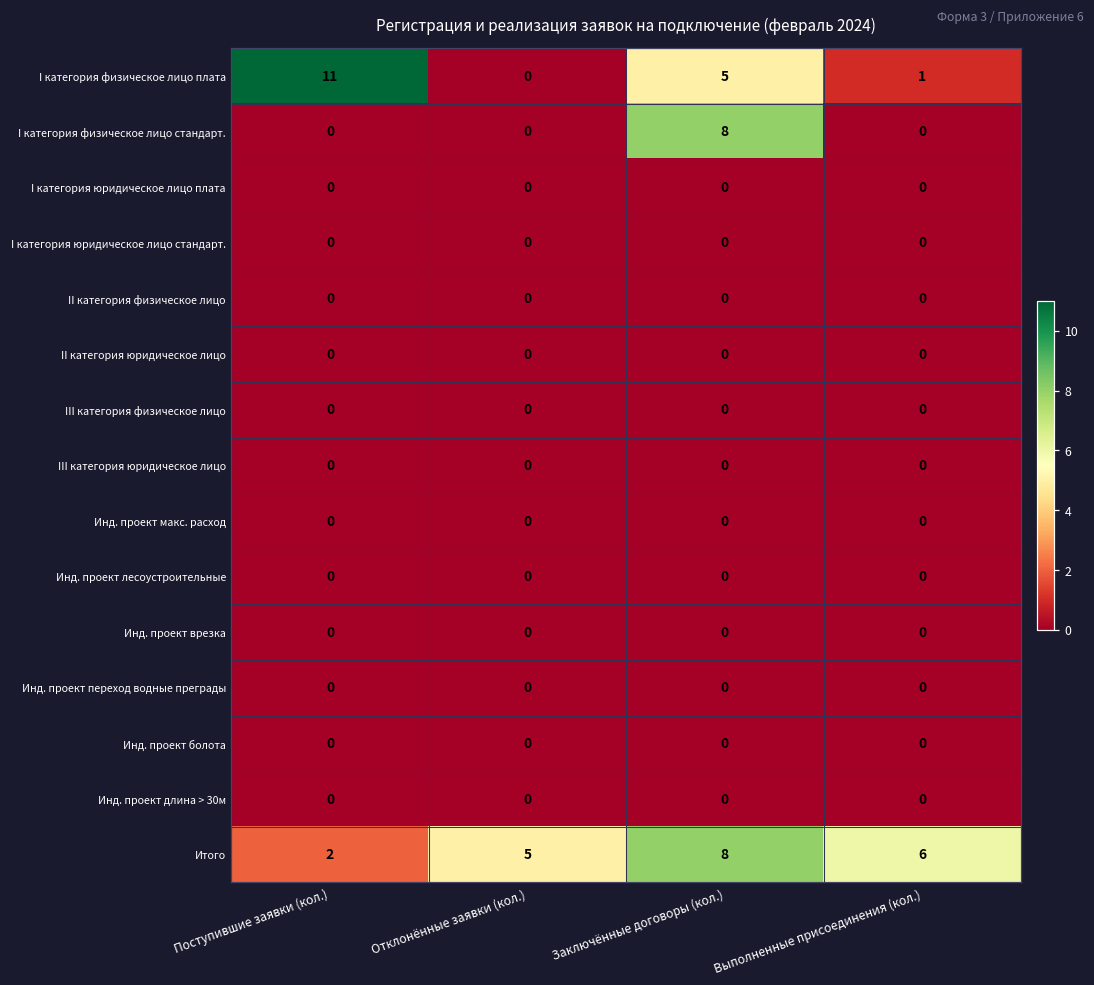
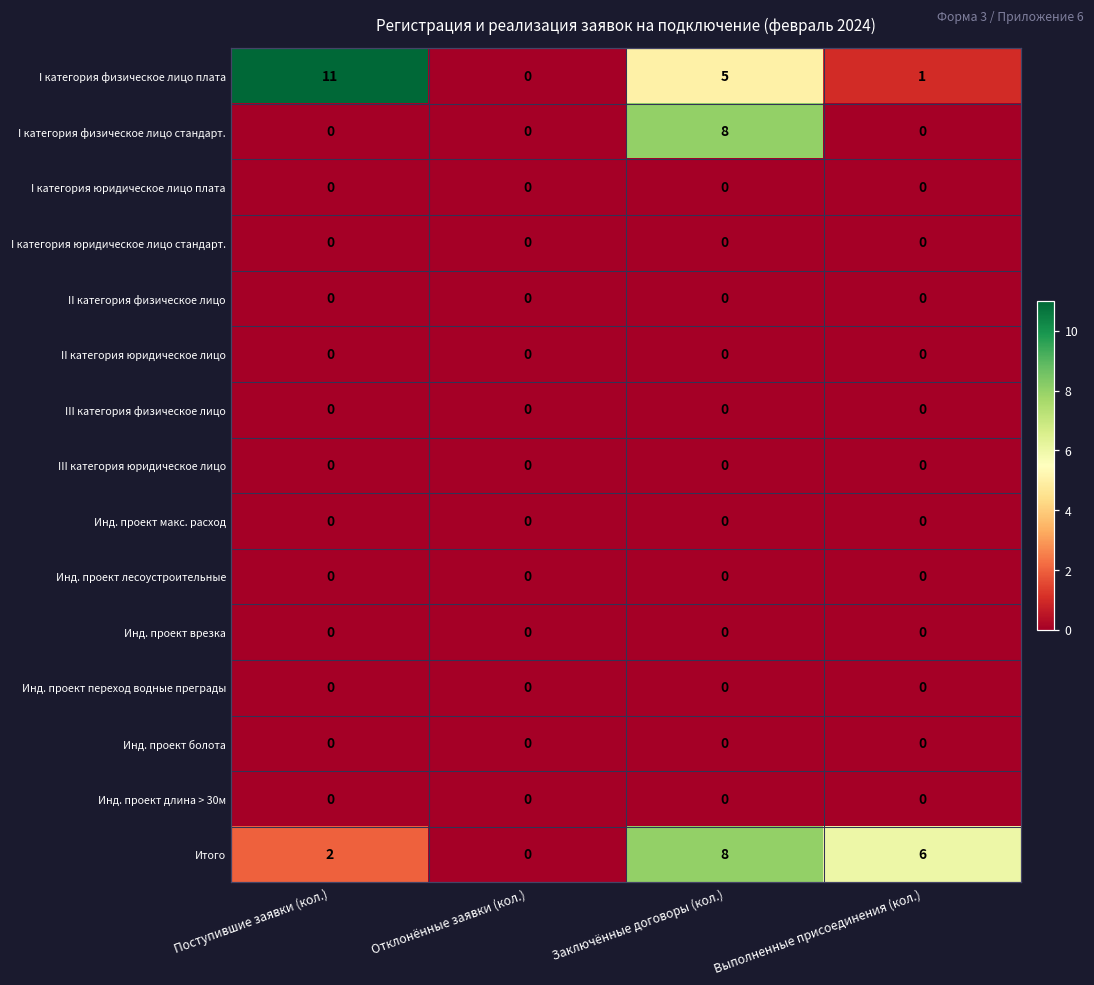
  {
    "I категория физическое лицо плата": {
      "Поступившие заявки (кол.)": 11,
      "Отклонённые заявки (кол.)": 0,
      "Заключённые договоры (кол.)": 5,
      "Выполненные присоединения (кол.)": 1
    },
    "I категория физическое лицо стандарт.": {
      "Поступившие заявки (кол.)": 0,
      "Отклонённые заявки (кол.)": 0,
      "Заключённые договоры (кол.)": 8,
      "Выполненные присоединения (кол.)": 0
    },
    "I категория юридическое лицо плата": {
      "Поступившие заявки (кол.)": 0,
      "Отклонённые заявки (кол.)": 0,
      "Заключённые договоры (кол.)": 0,
      "Выполненные присоединения (кол.)": 0
    },
    "I категория юридическое лицо стандарт.": {
      "Поступившие заявки (кол.)": 0,
      "Отклонённые заявки (кол.)": 0,
      "Заключённые договоры (кол.)": 0,
      "Выполненные присоединения (кол.)": 0
    },
    "II категория физическое лицо": {
      "Поступившие заявки (кол.)": 0,
      "Отклонённые заявки (кол.)": 0,
      "Заключённые договоры (кол.)": 0,
      "Выполненные присоединения (кол.)": 0
    },
    "II категория юридическое лицо": {
      "Поступившие заявки (кол.)": 0,
      "Отклонённые заявки (кол.)": 0,
      "Заключённые договоры (кол.)": 0,
      "Выполненные присоединения (кол.)": 0
    },
    "III категория физическое лицо": {
      "Поступившие заявки (кол.)": 0,
      "Отклонённые заявки (кол.)": 0,
      "Заключённые договоры (кол.)": 0,
      "Выполненные присоединения (кол.)": 0
    },
    "III категория юридическое лицо": {
      "Поступившие заявки (кол.)": 0,
      "Отклонённые заявки (кол.)": 0,
      "Заключённые договоры (кол.)": 0,
      "Выполненные присоединения (кол.)": 0
    },
    "Инд. проект макс. расход": {
      "Поступившие заявки (кол.)": 0,
      "Отклонённые заявки (кол.)": 0,
      "Заключённые договоры (кол.)": 0,
      "Выполненные присоединения (кол.)": 0
    },
    "Инд. проект лесоустроительные": {
      "Поступившие заявки (кол.)": 0,
      "Отклонённые заявки (кол.)": 0,
      "Заключённые договоры (кол.)": 0,
      "Выполненные присоединения (кол.)": 0
    },
    "Инд. проект врезка": {
      "Поступившие заявки (кол.)": 0,
      "Отклонённые заявки (кол.)": 0,
      "Заключённые договоры (кол.)": 0,
      "Выполненные присоединения (кол.)": 0
    },
    "Инд. проект переход водные преграды": {
      "Поступившие заявки (кол.)": 0,
      "Отклонённые заявки (кол.)": 0,
      "Заключённые договоры (кол.)": 0,
      "Выполненные присоединения (кол.)": 0
    },
    "Инд. проект болота": {
      "Поступившие заявки (кол.)": 0,
      "Отклонённые заявки (кол.)": 0,
      "Заключённые договоры (кол.)": 0,
      "Выполненные присоединения (кол.)": 0
    },
    "Инд. проект длина > 30м": {
      "Поступившие заявки (кол.)": 0,
      "Отклонённые заявки (кол.)": 0,
      "Заключённые договоры (кол.)": 0,
      "Выполненные присоединения (кол.)": 0
    },
    "Итого": {
      "Поступившие заявки (кол.)": 2,
-     "Отклонённые заявки (кол.)": 5,
+     "Отклонённые заявки (кол.)": 0,
      "Заключённые договоры (кол.)": 8,
      "Выполненные присоединения (кол.)": 6
    }
  }
